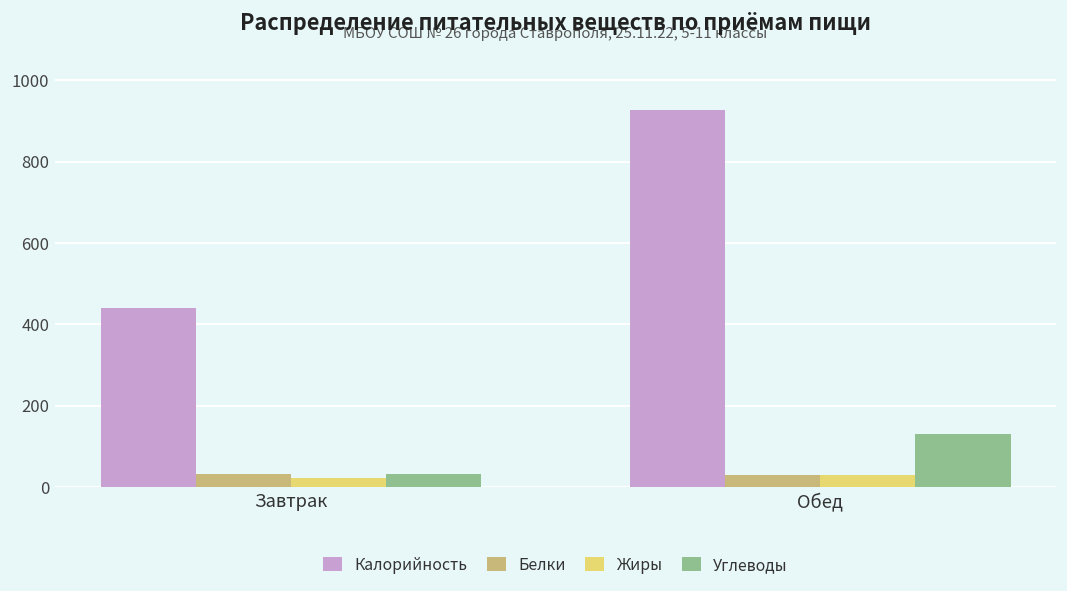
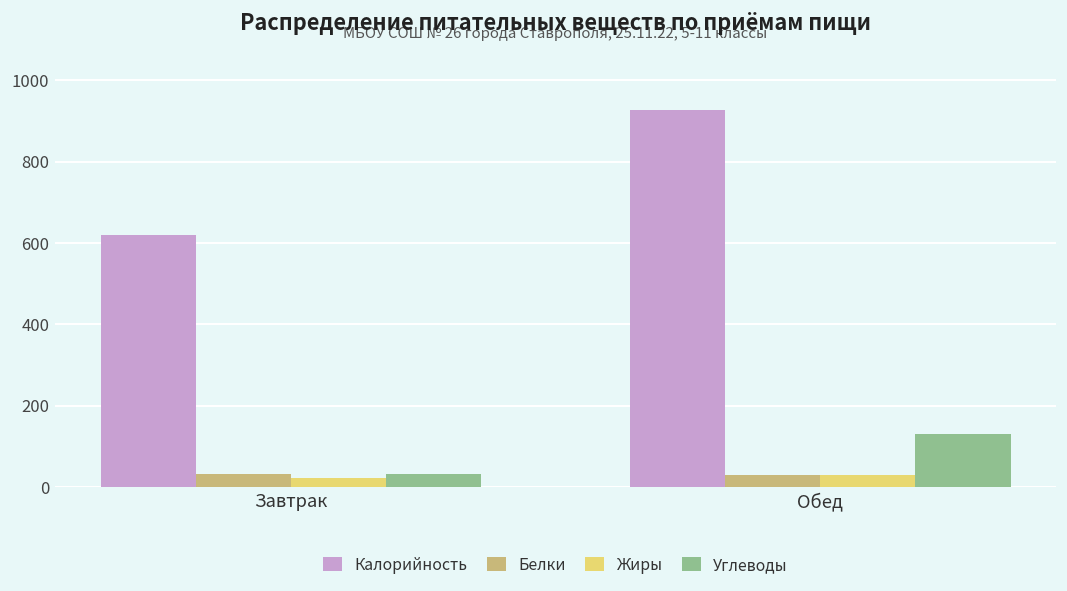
  {
    "Калорийность": {
-     "Завтрак": 440,
+     "Завтрак": 620,
      "Обед": 930
    },
    "Углеводы": {
      "Завтрак": 30,
      "Обед": 130
    }
  }
